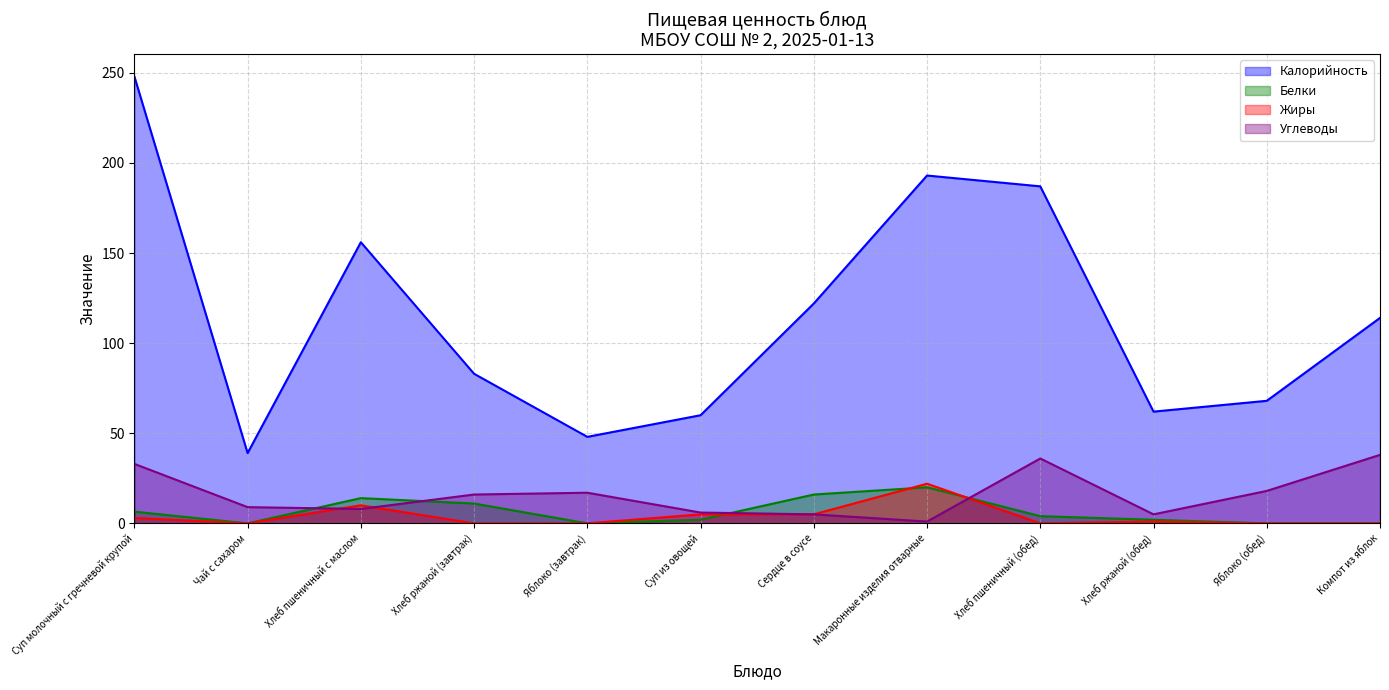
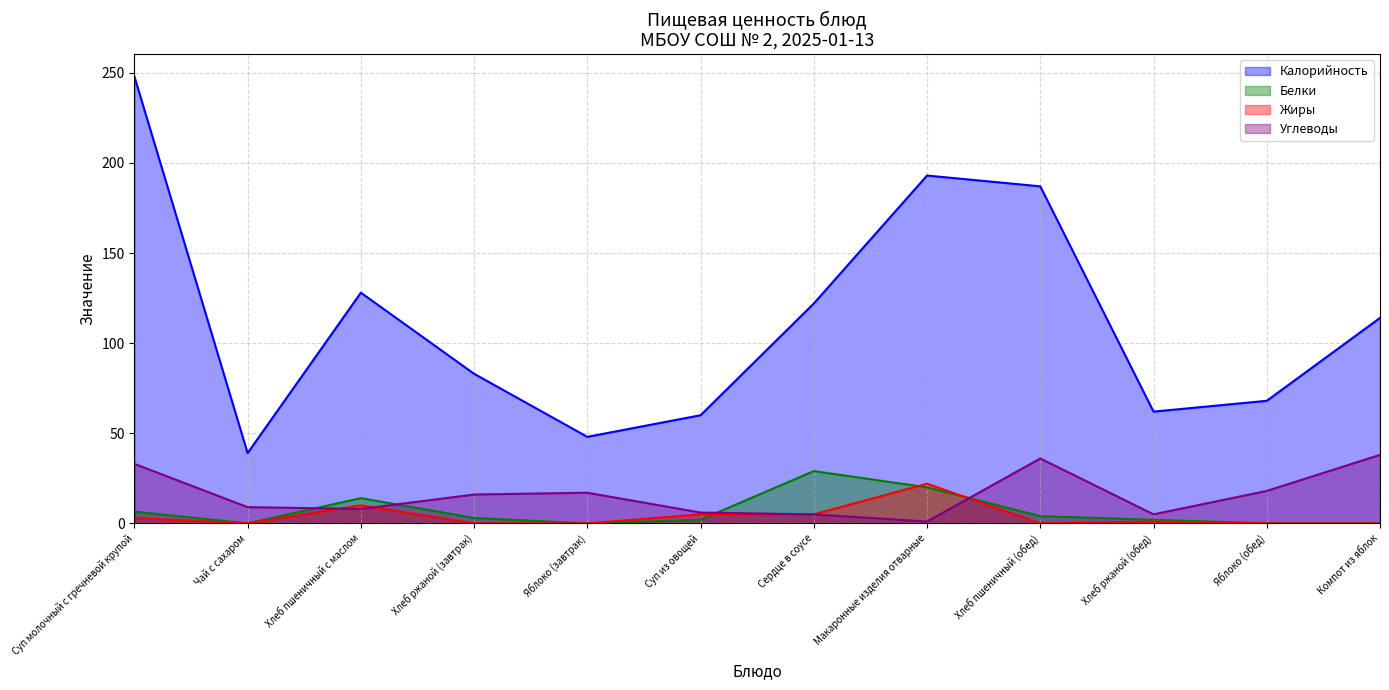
  {
    "Калорийность": {
      "Суп молочный с гречневой крупой": 248,
      "Чай с сахаром": 39,
-     "Хлеб пшеничный с маслом": 156,
+     "Хлеб пшеничный с маслом": 128,
      "Хлеб ржаной (завтрак)": 83,
      "Яблоко (завтрак)": 48,
      "Суп из овощей": 60,
      "Сердце в соусе": 122,
      "Макаронные изделия отварные": 193,
      "Хлеб пшеничный (обед)": 187,
      "Хлеб ржаной (обед)": 62,
      "Яблоко (обед)": 68,
      "Компот из яблок": 114
    },
    "Белки": {
      "Суп молочный с гречневой крупой": 7,
      "Хлеб пшеничный с маслом": 14,
-     "Хлеб ржаной (завтрак)": 11,
+     "Хлеб ржаной (завтрак)": 3,
      "Суп из овощей": 2,
-     "Сердце в соусе": 16,
+     "Сердце в соусе": 29,
      "Макаронные изделия отварные": 20,
      "Хлеб пшеничный (обед)": 4
    },
    "Жиры": {
      "Суп молочный с гречневой крупой": 3,
      "Хлеб пшеничный с маслом": 10,
      "Хлеб ржаной (завтрак)": 0,
      "Макаронные изделия отварные": 22,
      "Хлеб пшеничный (обед)": 0
    },
    "Углеводы": {
      "Суп молочный с гречневой крупой": 33,
      "Чай с сахаром": 9,
      "Хлеб пшеничный с маслом": 8,
      "Хлеб ржаной (завтрак)": 16,
      "Яблоко (завтрак)": 17,
      "Макаронные изделия отварные": 1,
      "Хлеб пшеничный (обед)": 36,
      "Хлеб ржаной (обед)": 5,
      "Яблоко (обед)": 18,
      "Компот из яблок": 38
    }
  }
